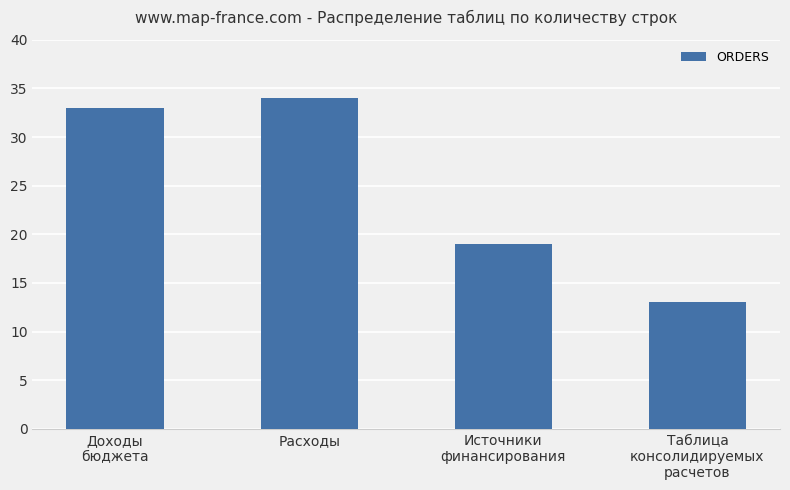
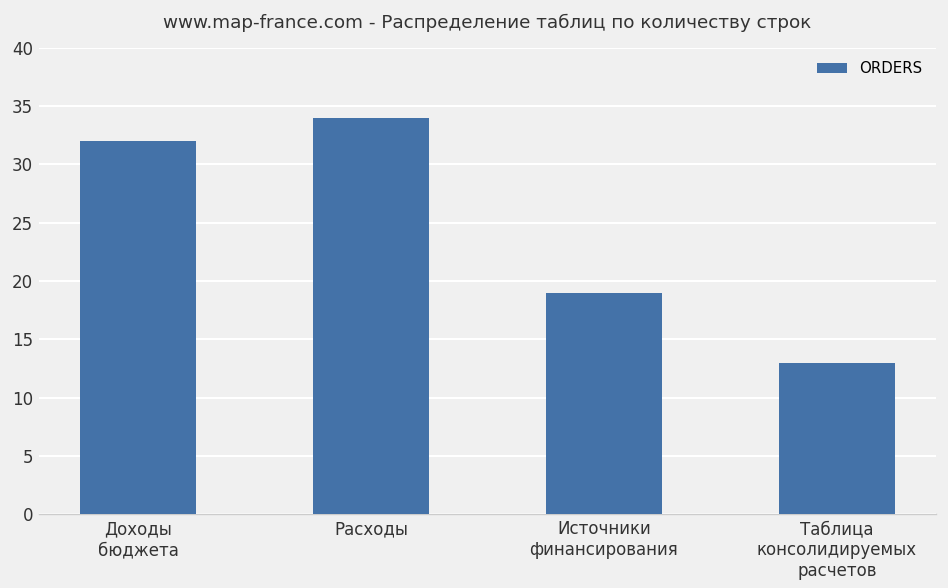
  {
-   "Доходы бюджета": 33,
+   "Доходы бюджета": 32,
    "Расходы": 34,
    "Источники финансирования": 19,
    "Таблица консолидируемых расчетов": 13
  }
